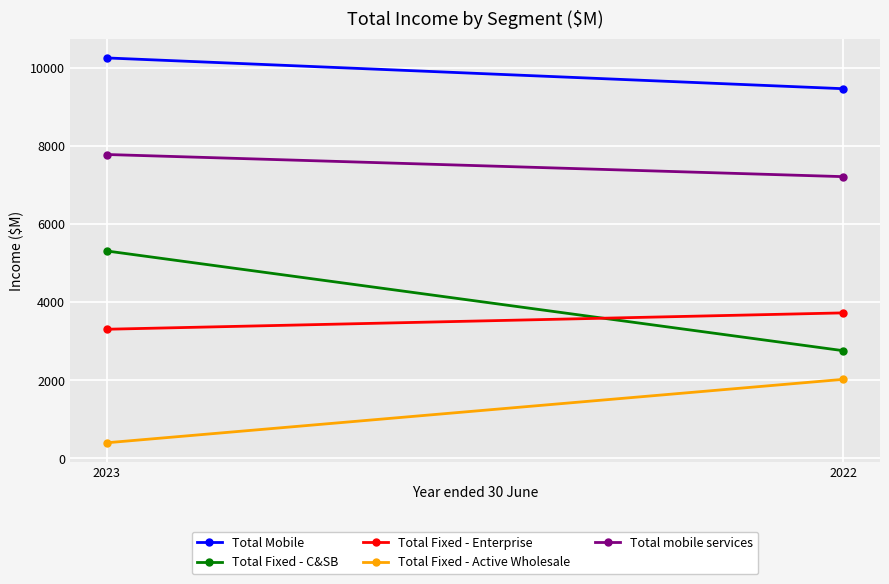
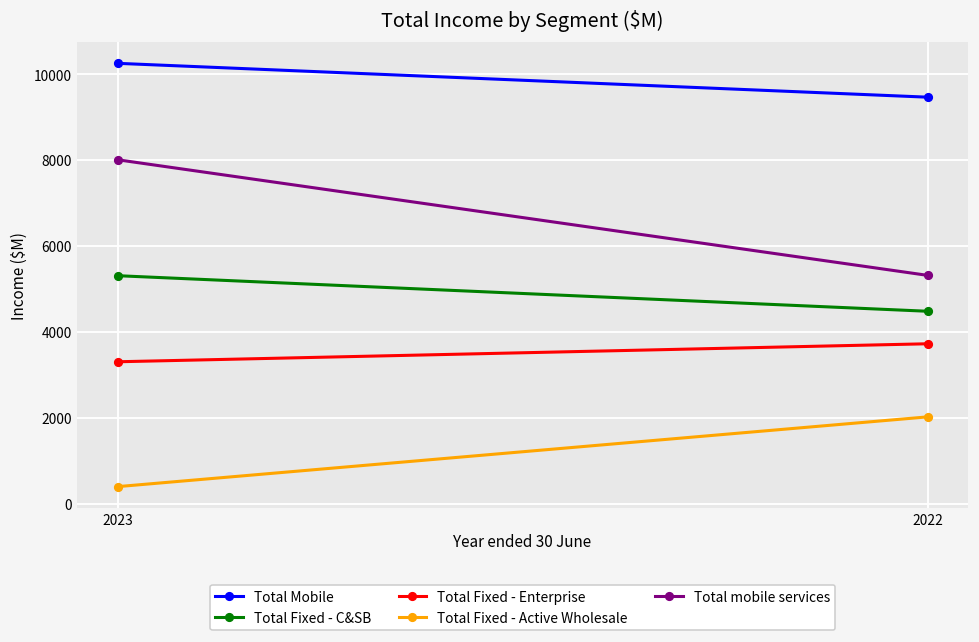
  {
    "Total Mobile": {
      "2023": 10300,
      "2022": 9500
    },
    "Total Fixed - C&SB": {
      "2023": 5300,
-     "2022": 2800
+     "2022": 4500
    },
    "Total Fixed - Enterprise": {
      "2023": 3300,
      "2022": 3700
    },
    "Total Fixed - Active Wholesale": {
      "2023": 400,
      "2022": 2000
    },
    "Total mobile services": {
-     "2023": 7800,
-     "2022": 7200
+     "2023": 8000,
+     "2022": 5300
    }
  }
